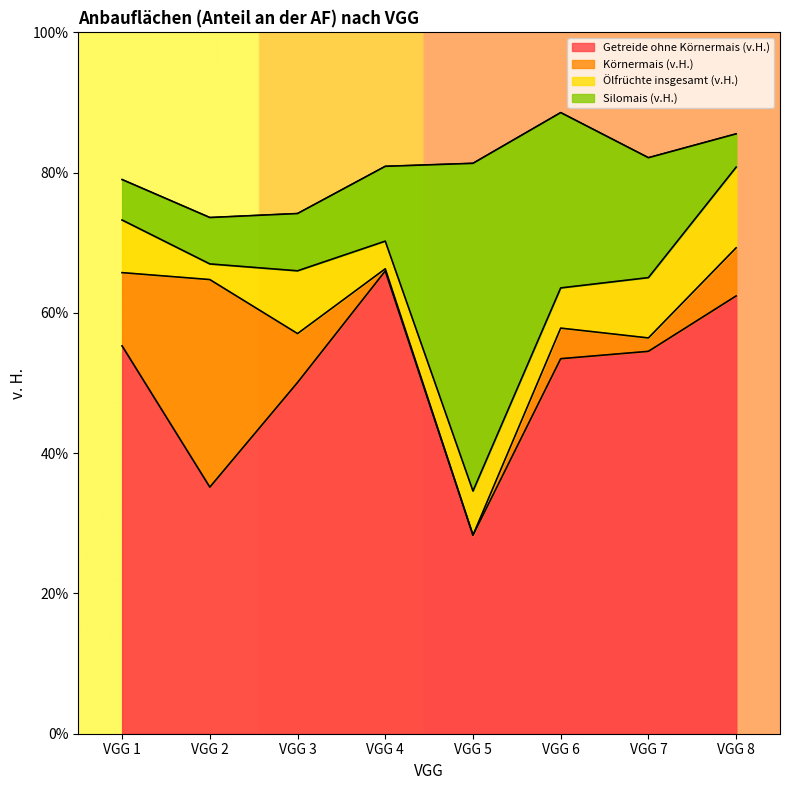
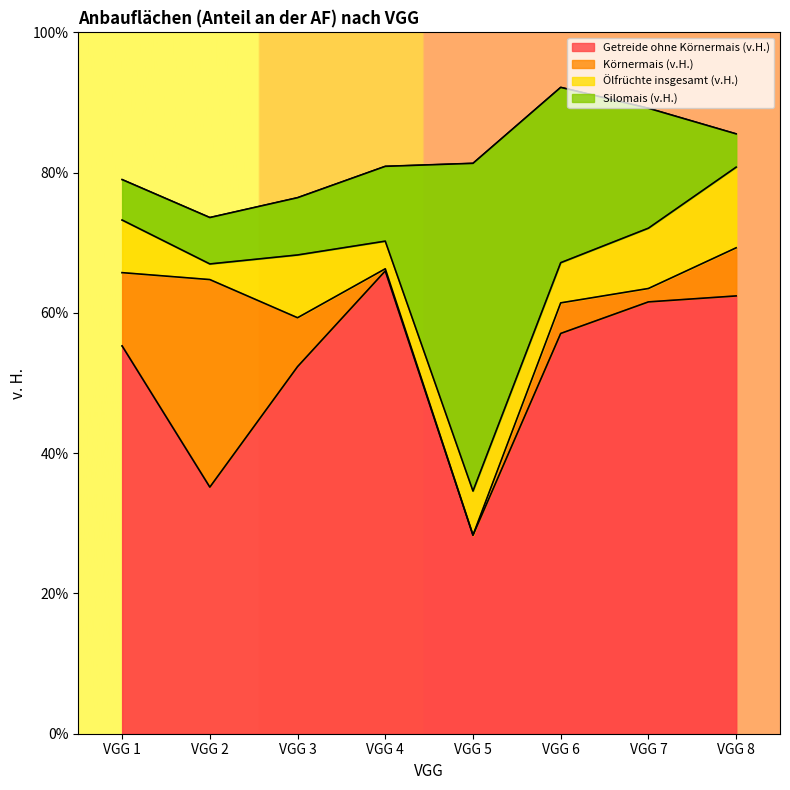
  {
    "Getreide ohne Körnermais (v.H.)": {
      "VGG 1": "55%",
      "VGG 2": "35%",
-     "VGG 3": "50%",
-     "VGG 6": "53%",
-     "VGG 7": "55%",
+     "VGG 3": "52%",
+     "VGG 6": "57%",
+     "VGG 7": "62%",
      "VGG 8": "62%"
    },
    "Körnermais (v.H.)": {
      "VGG 1": "10%",
      "VGG 2": "30%",
      "VGG 3": "7%",
      "VGG 6": "4%",
      "VGG 7": "2%",
      "VGG 8": "7%"
    },
    "Ölfrüchte insgesamt (v.H.)": {
      "VGG 1": "8%",
      "VGG 2": "2%",
      "VGG 3": "9%",
      "VGG 4": "4%",
      "VGG 5": "6%",
      "VGG 6": "6%",
      "VGG 7": "9%",
      "VGG 8": "12%"
    },
    "Silomais (v.H.)": {
      "VGG 1": "6%",
      "VGG 2": "7%",
      "VGG 3": "8%",
      "VGG 4": "11%",
      "VGG 5": "47%",
      "VGG 6": "25%",
      "VGG 8": "5%"
    }
  }
